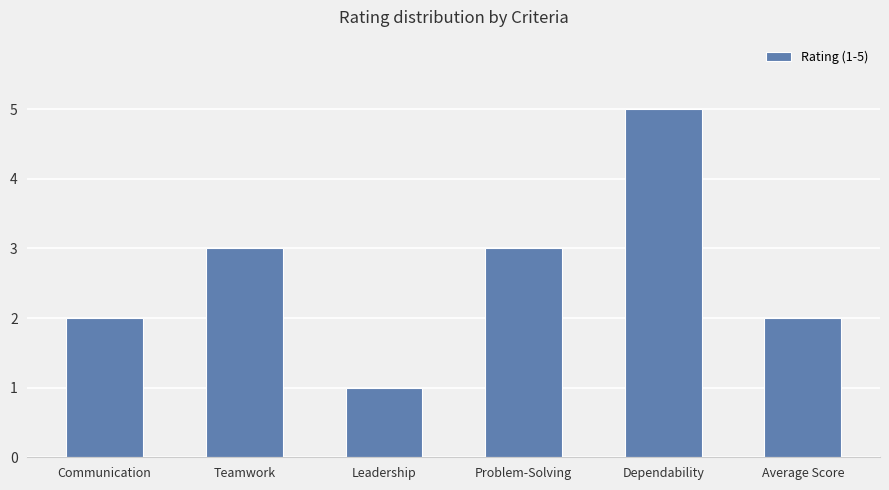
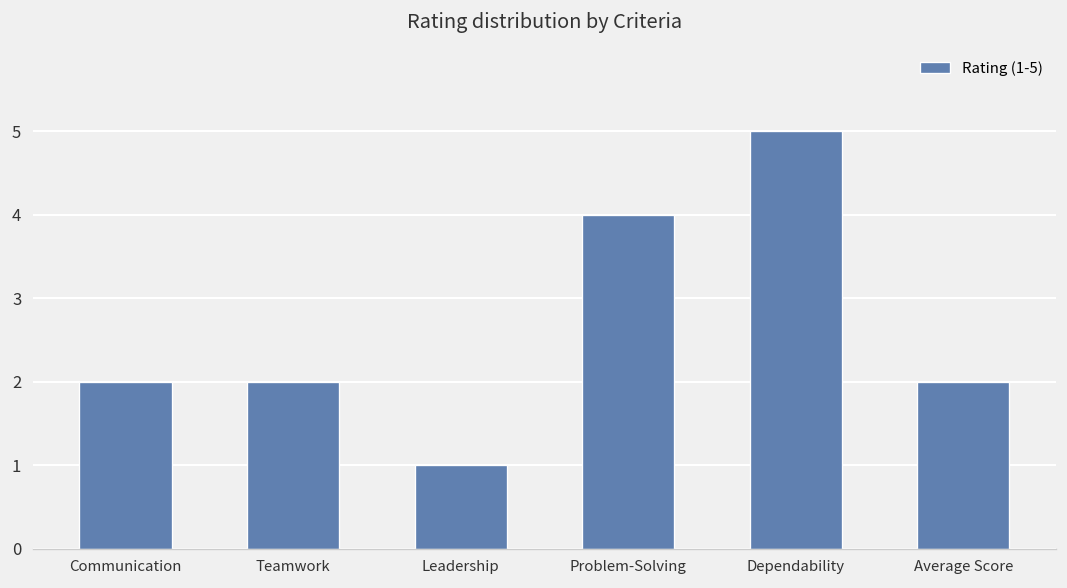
  {
    "Communication": 2,
-   "Teamwork": 3,
+   "Teamwork": 2,
    "Leadership": 1,
-   "Problem-Solving": 3,
+   "Problem-Solving": 4,
    "Dependability": 5,
    "Average Score": 2
  }
